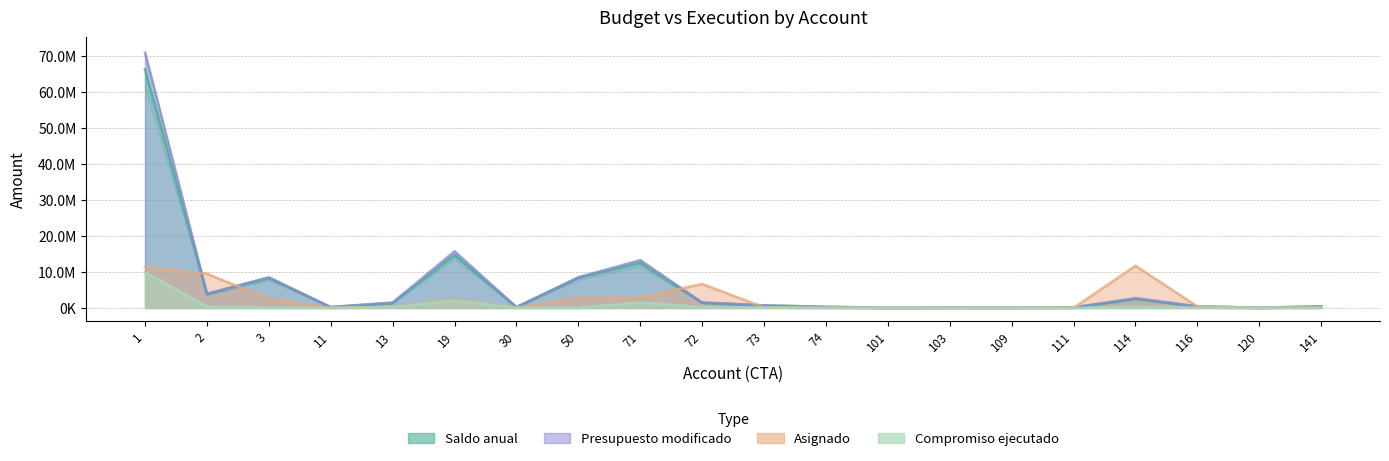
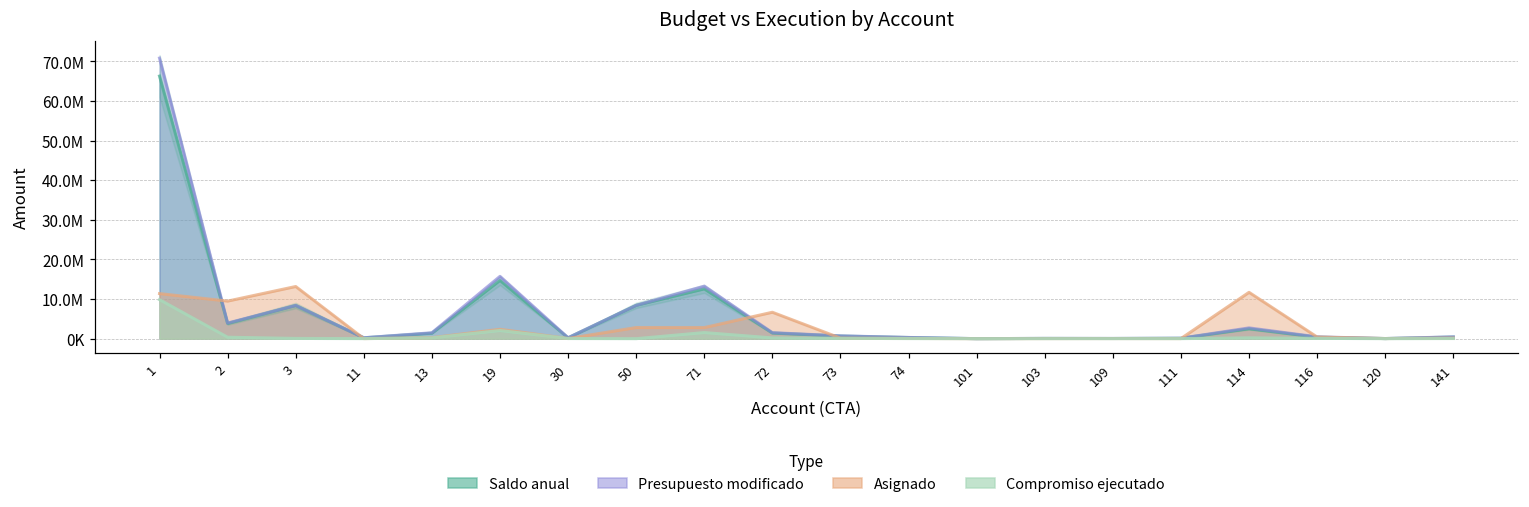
  {
    "Asignado": {
      "1": 11000000,
      "2": 9000000,
-     "3": 3000000,
+     "3": 13000000,
      "50": 3000000,
      "71": 3000000,
      "72": 7000000,
      "114": 12000000
    }
  }
